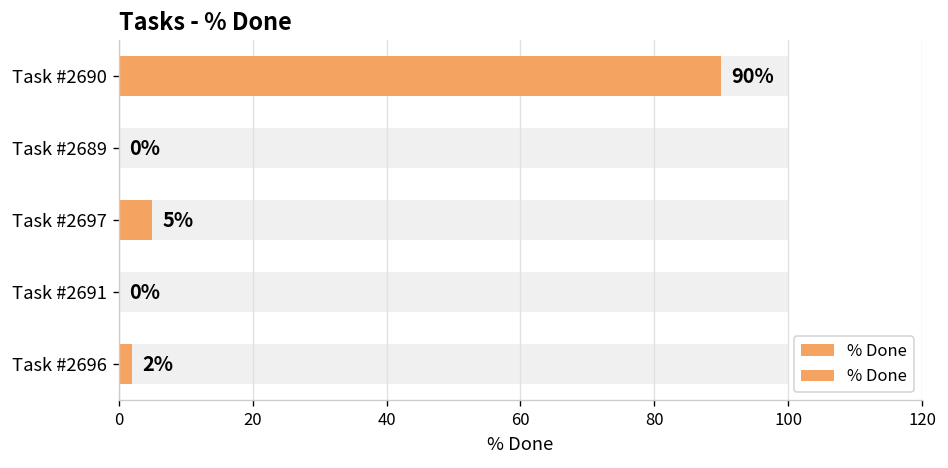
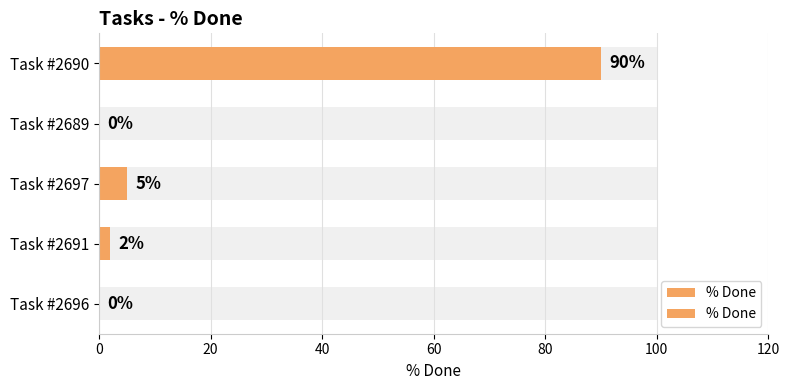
  {
    "% Done": {
      "Task #2689": "0%",
-     "Task #2691": "0%",
-     "Task #2696": "2%"
+     "Task #2691": "2%",
+     "Task #2696": "0%"
    }
  }
